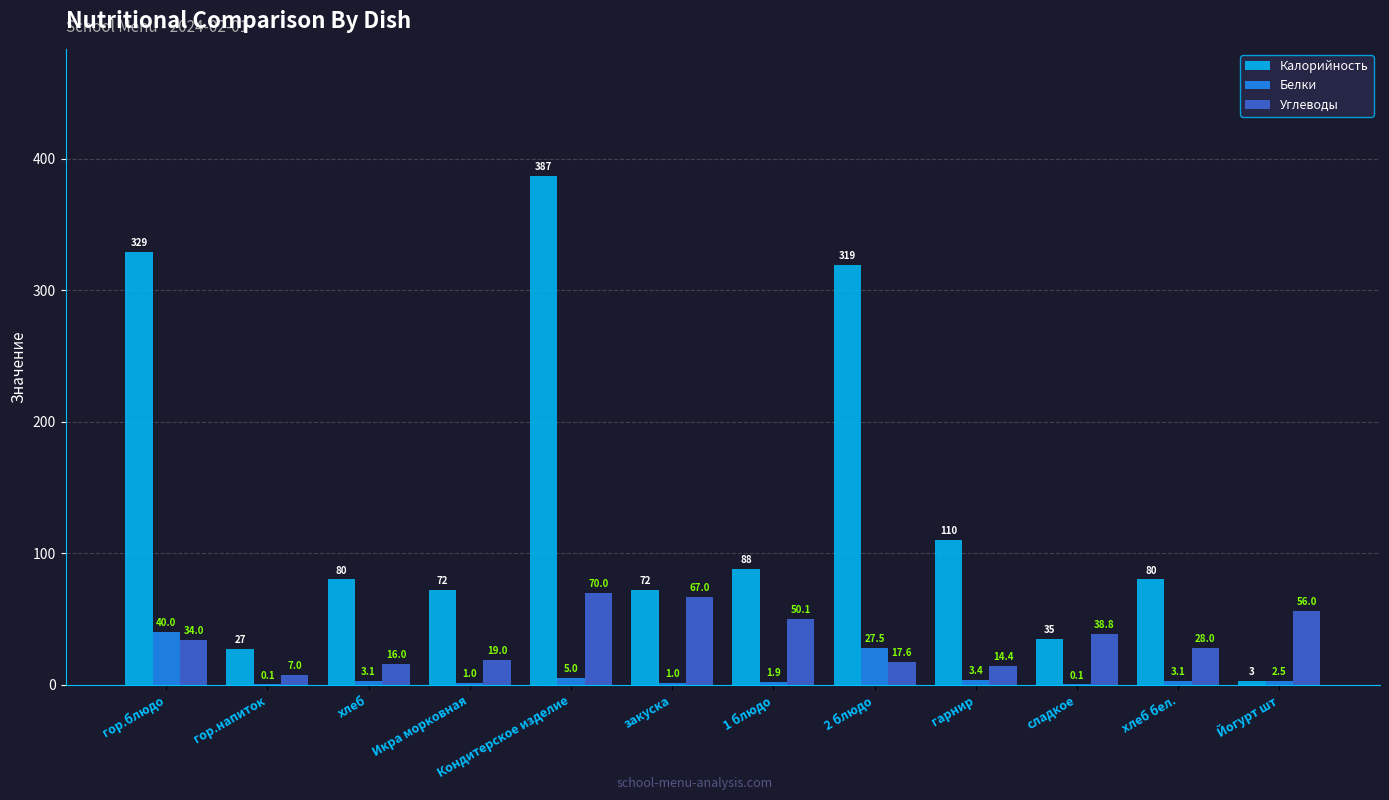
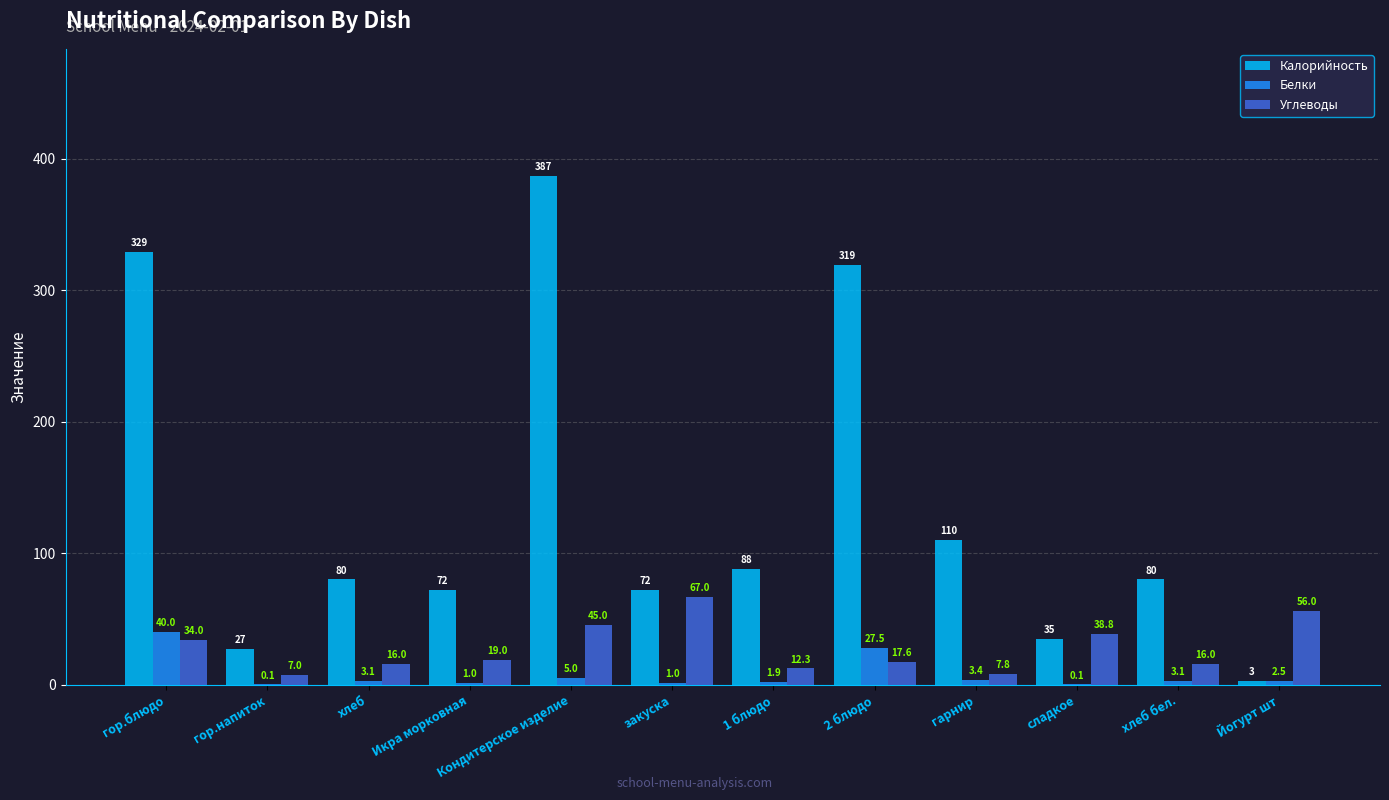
  {
    "Углеводы": {
      "гор.блюдо": 34.0,
      "гор.напиток": 7.0,
      "хлеб": 16.0,
      "Икра морковная": 19.0,
-     "Кондитерское изделие": 70.0,
+     "Кондитерское изделие": 45.0,
      "закуска": 67.0,
-     "1 блюдо": 50.1,
+     "1 блюдо": 12.3,
      "2 блюдо": 17.6,
-     "гарнир": 14.4,
+     "гарнир": 7.8,
      "сладкое": 38.8,
-     "хлеб бел.": 28.0,
+     "хлеб бел.": 16.0,
      "Йогурт шт": 56.0
    }
  }
